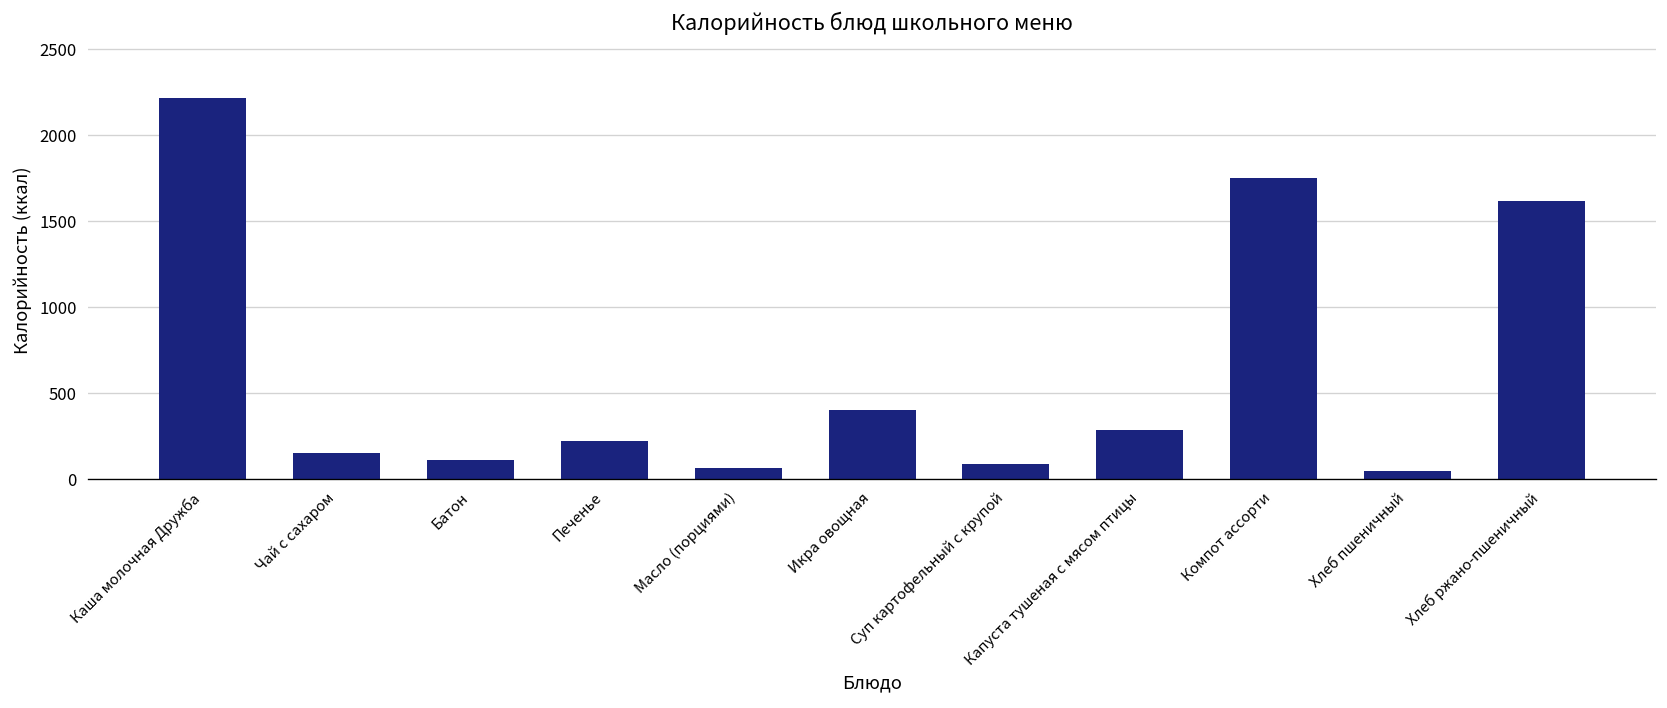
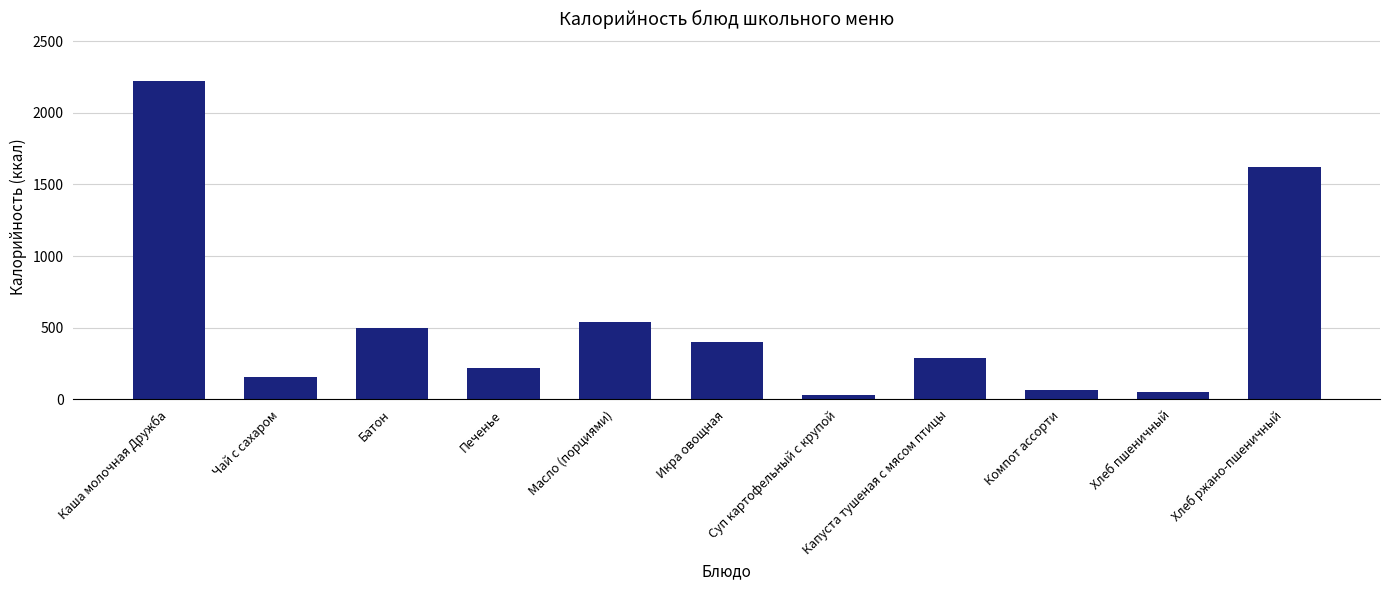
  {
    "Каша молочная Дружба": 2220,
    "Чай с сахаром": 150,
-   "Батон": 110,
+   "Батон": 500,
    "Печенье": 220,
-   "Масло (порциями)": 70,
+   "Масло (порциями)": 540,
    "Икра овощная": 400,
-   "Суп картофельный с крупой": 90,
+   "Суп картофельный с крупой": 30,
    "Капуста тушеная с мясом птицы": 290,
-   "Компот ассорти": 1750,
+   "Компот ассорти": 60,
    "Хлеб пшеничный": 50,
    "Хлеб ржано-пшеничный": 1620
  }
